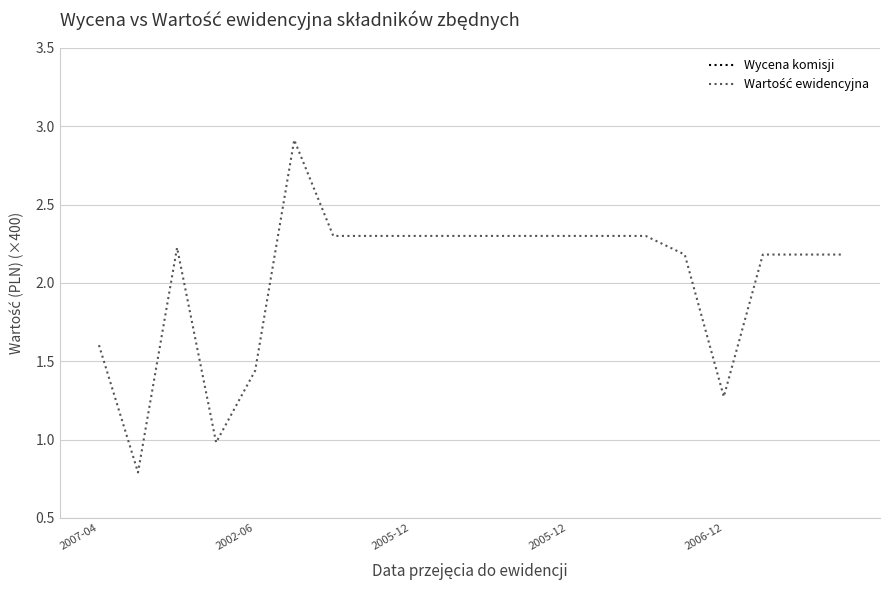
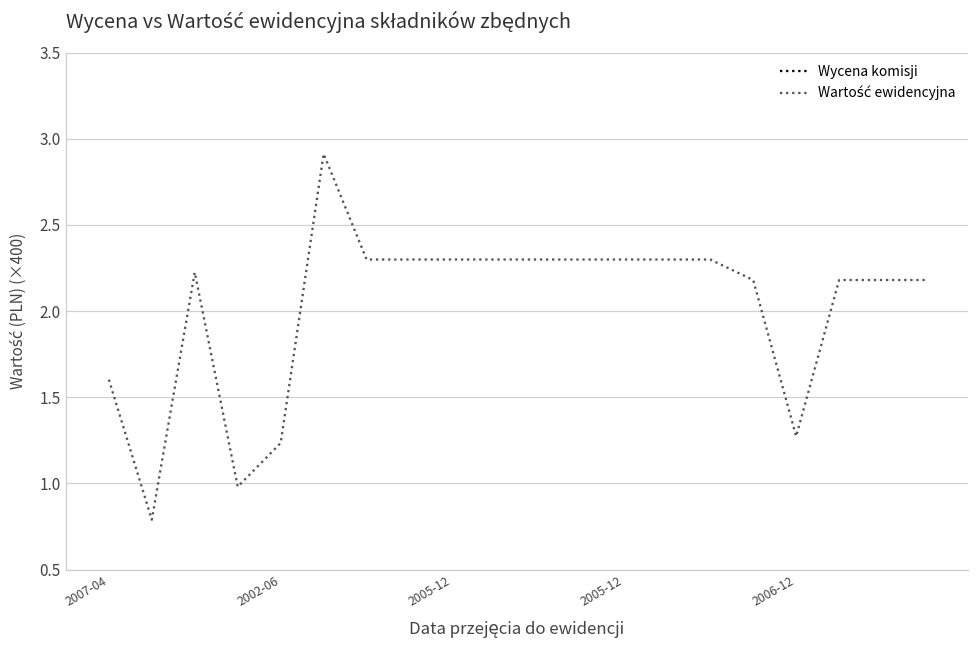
  {
    "Wartość ewidencyjna": {
      "2007-04": 1.60,
-     "2002-06": 1.44,
+     "2002-06": 1.24,
      "2006-12": 1.27
    }
  }
